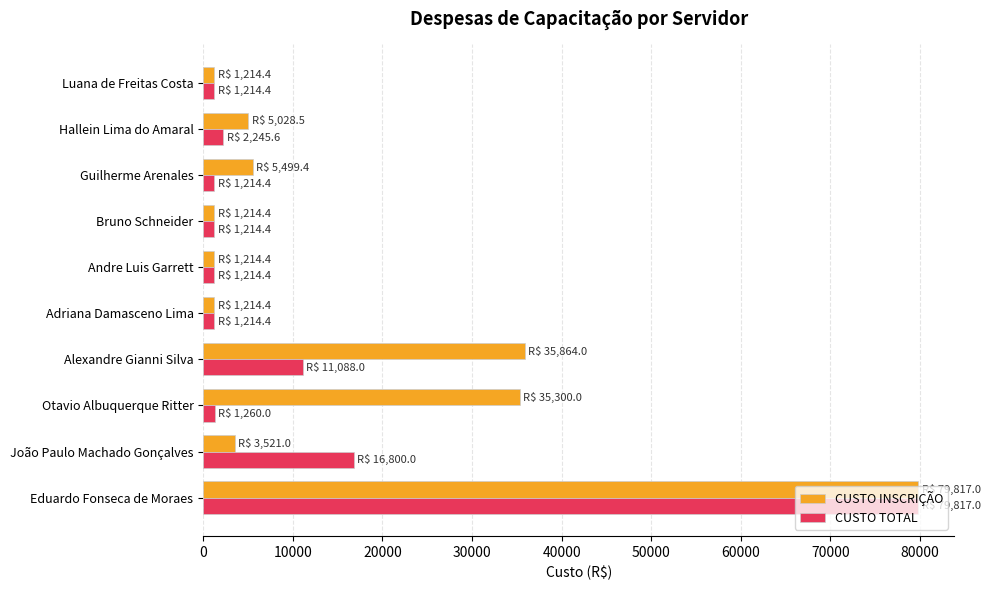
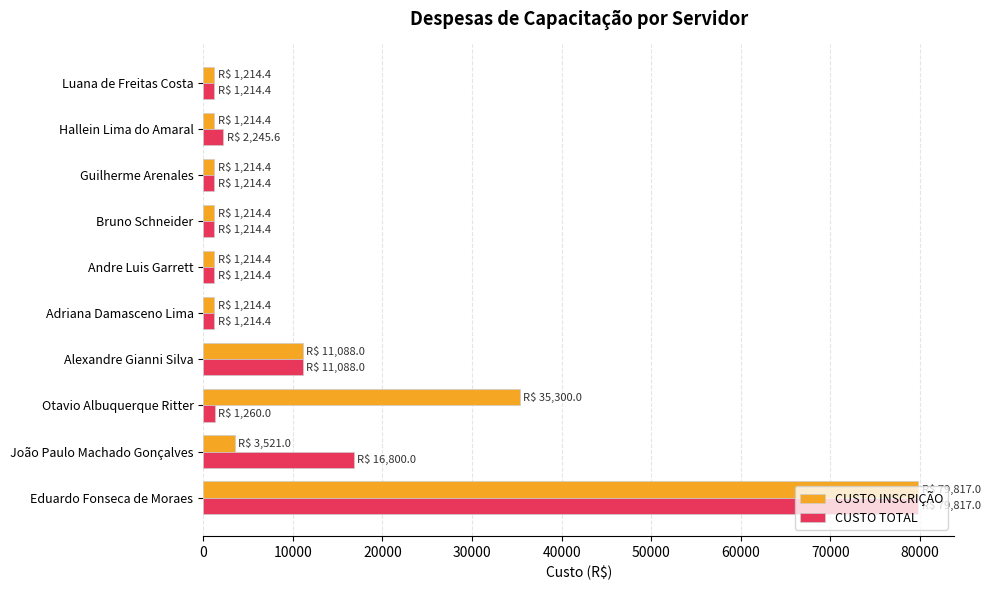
  {
    "CUSTO INSCRIÇÃO": {
      "Luana de Freitas Costa": "1,214.4",
-     "Hallein Lima do Amaral": "5,028.5",
-     "Guilherme Arenales": "5,499.4",
+     "Hallein Lima do Amaral": "1,214.4",
+     "Guilherme Arenales": "1,214.4",
      "Bruno Schneider": "1,214.4",
      "Andre Luis Garrett": "1,214.4",
      "Adriana Damasceno Lima": "1,214.4",
-     "Alexandre Gianni Silva": "35,864.0",
+     "Alexandre Gianni Silva": "11,088.0",
      "Otavio Albuquerque Ritter": "35,300.0",
      "João Paulo Machado Gonçalves": "3,521.0"
    },
    "CUSTO TOTAL": {
      "Luana de Freitas Costa": "1,214.4",
      "Hallein Lima do Amaral": "2,245.6",
      "Guilherme Arenales": "1,214.4",
      "Bruno Schneider": "1,214.4",
      "Andre Luis Garrett": "1,214.4",
      "Adriana Damasceno Lima": "1,214.4",
      "Alexandre Gianni Silva": "11,088.0",
      "Otavio Albuquerque Ritter": "1,260.0",
      "João Paulo Machado Gonçalves": "16,800.0"
    }
  }
